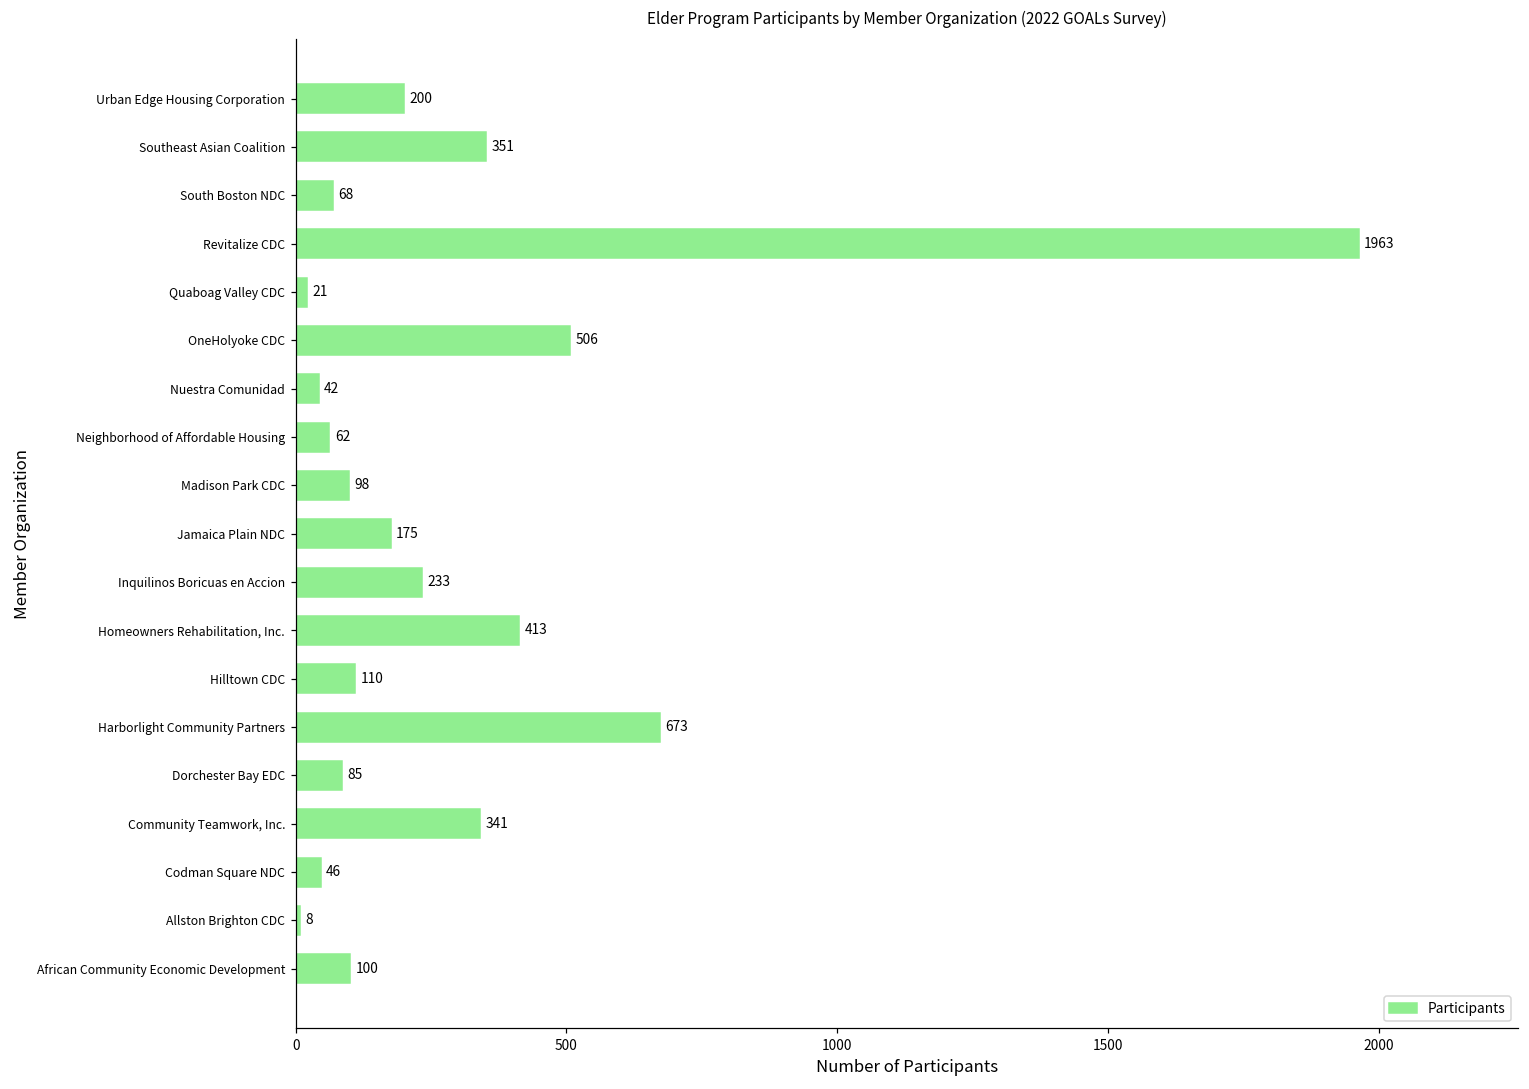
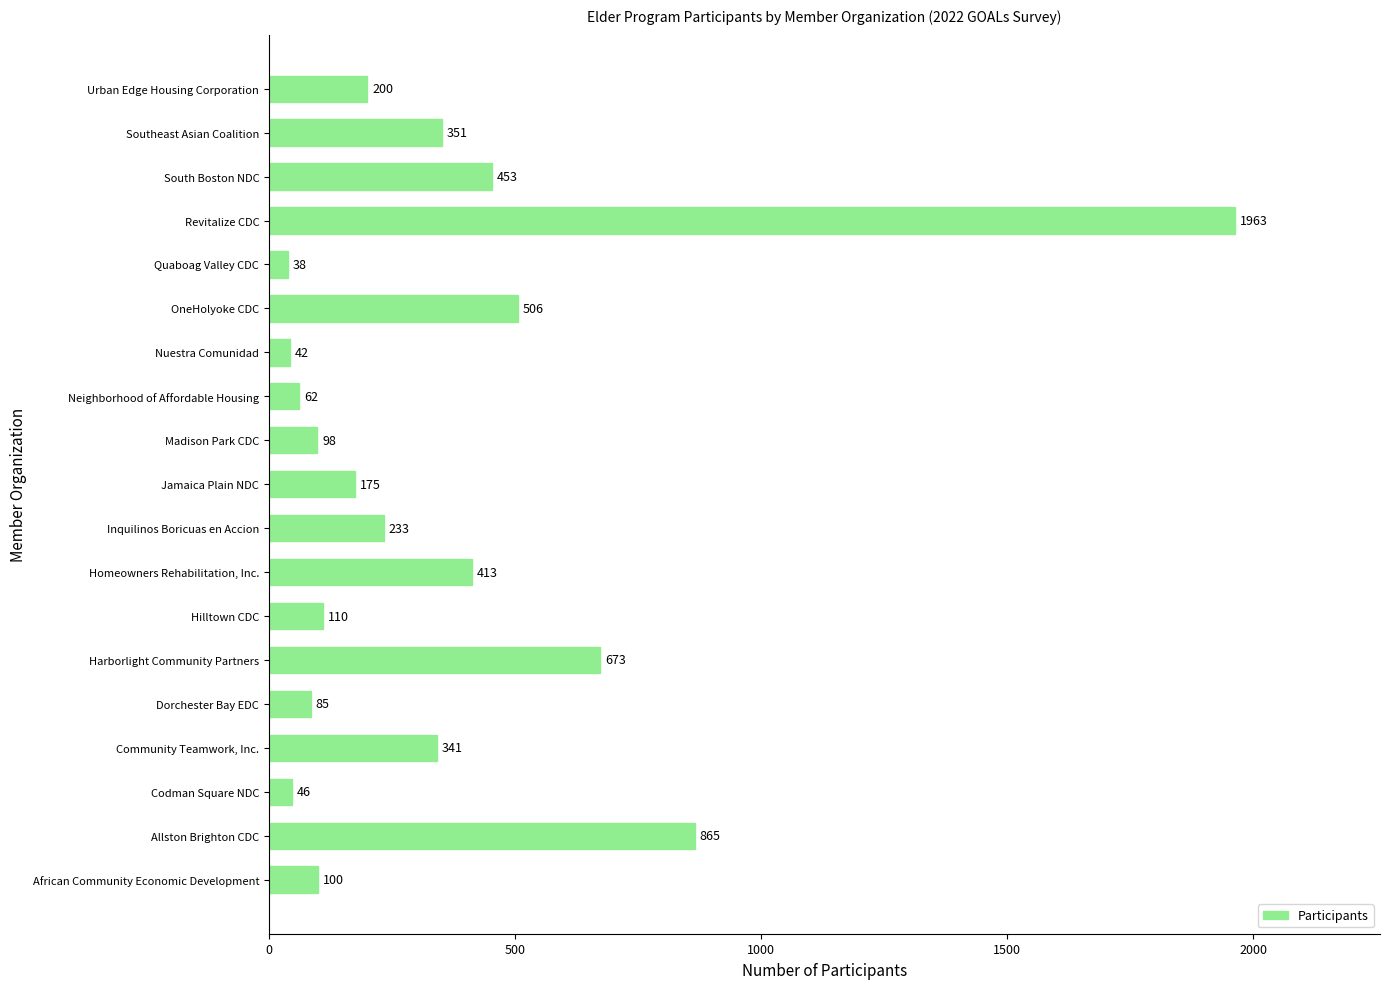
  {
    "Urban Edge Housing Corporation": 200,
    "Southeast Asian Coalition": 351,
-   "South Boston NDC": 68,
+   "South Boston NDC": 453,
    "Revitalize CDC": 1963,
-   "Quaboag Valley CDC": 21,
+   "Quaboag Valley CDC": 38,
    "OneHolyoke CDC": 506,
    "Nuestra Comunidad": 42,
    "Neighborhood of Affordable Housing": 62,
    "Madison Park CDC": 98,
    "Jamaica Plain NDC": 175,
    "Inquilinos Boricuas en Accion": 233,
    "Homeowners Rehabilitation, Inc.": 413,
    "Hilltown CDC": 110,
    "Harborlight Community Partners": 673,
    "Dorchester Bay EDC": 85,
    "Community Teamwork, Inc.": 341,
    "Codman Square NDC": 46,
-   "Allston Brighton CDC": 8,
+   "Allston Brighton CDC": 865,
    "African Community Economic Development": 100
  }
